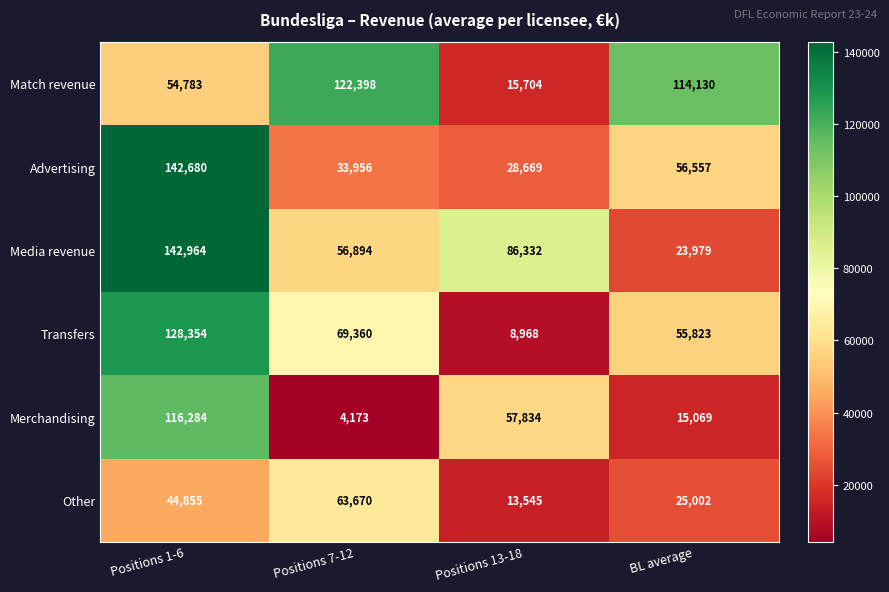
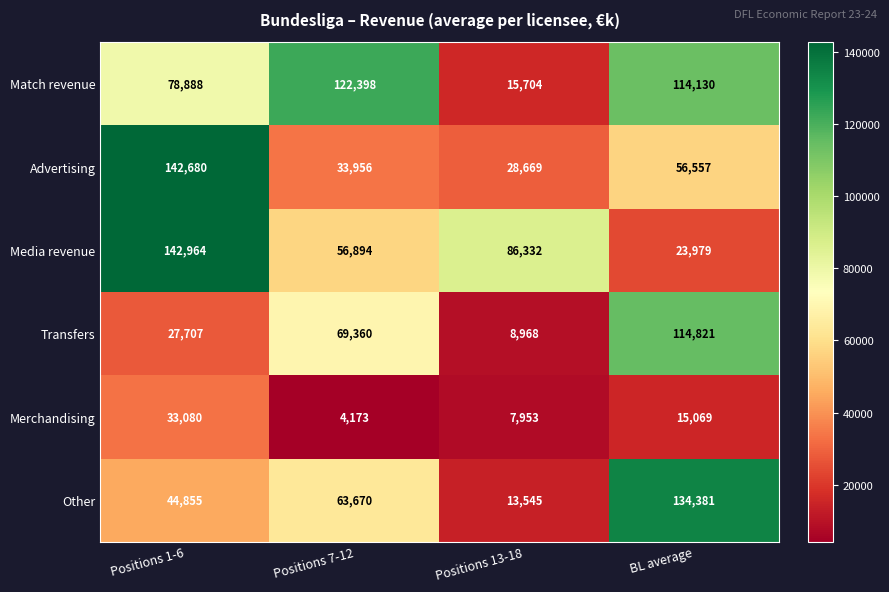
  {
    "Match revenue": {
-     "Positions 1-6": "54,783",
+     "Positions 1-6": "78,888",
      "Positions 7-12": "122,398",
      "Positions 13-18": "15,704",
      "BL average": "114,130"
    },
    "Advertising": {
      "Positions 1-6": "142,680",
      "Positions 7-12": "33,956",
      "Positions 13-18": "28,669",
      "BL average": "56,557"
    },
    "Media revenue": {
      "Positions 1-6": "142,964",
      "Positions 7-12": "56,894",
      "Positions 13-18": "86,332",
      "BL average": "23,979"
    },
    "Transfers": {
-     "Positions 1-6": "128,354",
+     "Positions 1-6": "27,707",
      "Positions 7-12": "69,360",
      "Positions 13-18": "8,968",
-     "BL average": "55,823"
+     "BL average": "114,821"
    },
    "Merchandising": {
-     "Positions 1-6": "116,284",
+     "Positions 1-6": "33,080",
      "Positions 7-12": "4,173",
-     "Positions 13-18": "57,834",
+     "Positions 13-18": "7,953",
      "BL average": "15,069"
    },
    "Other": {
      "Positions 1-6": "44,855",
      "Positions 7-12": "63,670",
      "Positions 13-18": "13,545",
-     "BL average": "25,002"
+     "BL average": "134,381"
    }
  }
